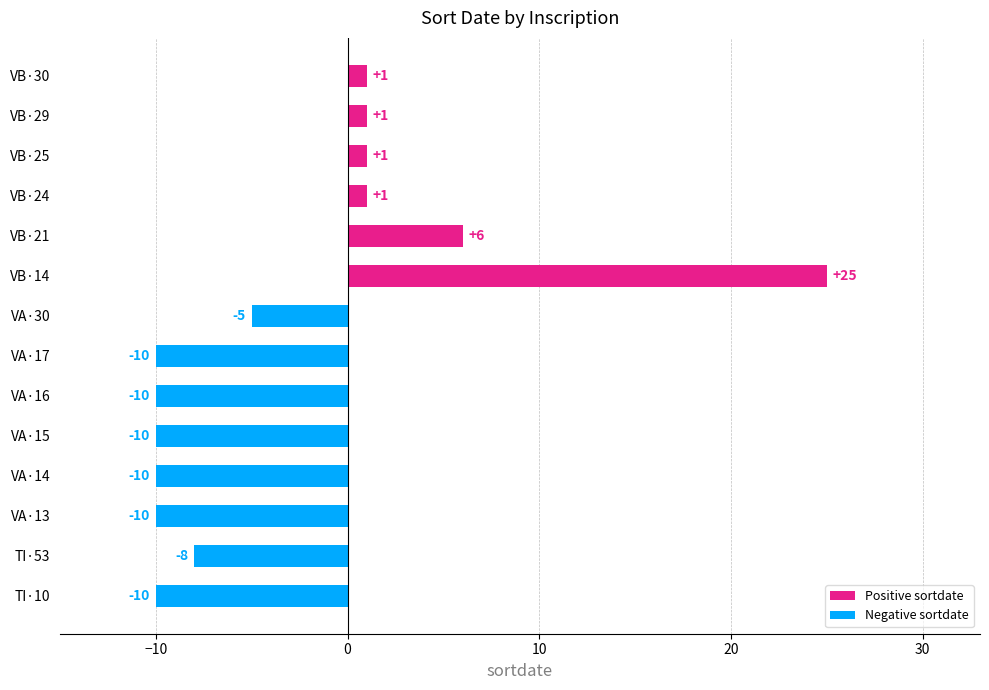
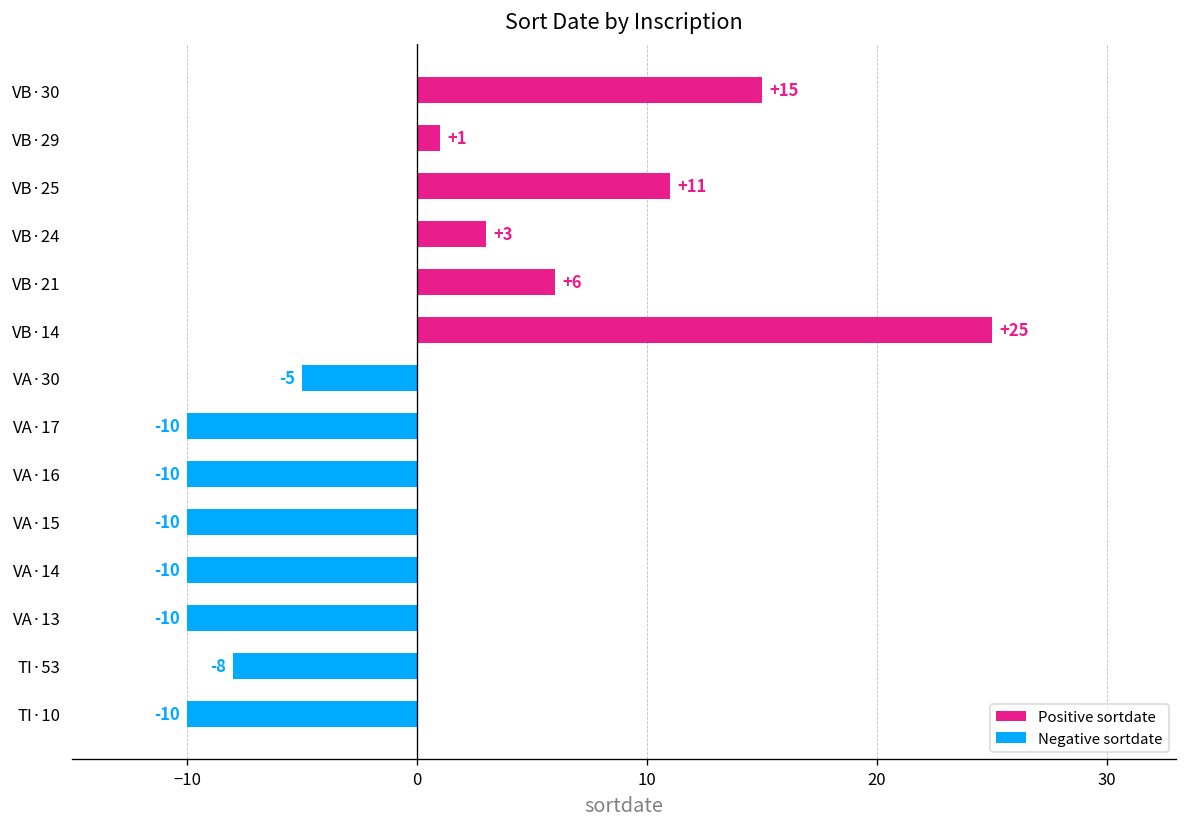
  {
-   "VB·30": "+1",
+   "VB·30": "+15",
    "VB·29": "+1",
-   "VB·25": "+1",
-   "VB·24": "+1",
+   "VB·25": "+11",
+   "VB·24": "+3",
    "VB·21": "+6",
    "VB·14": "+25",
    "VA·30": "-5",
    "VA·17": "-10",
    "VA·16": "-10",
    "VA·15": "-10",
    "VA·14": "-10",
    "VA·13": "-10",
    "TI·53": "-8",
    "TI·10": "-10"
  }
